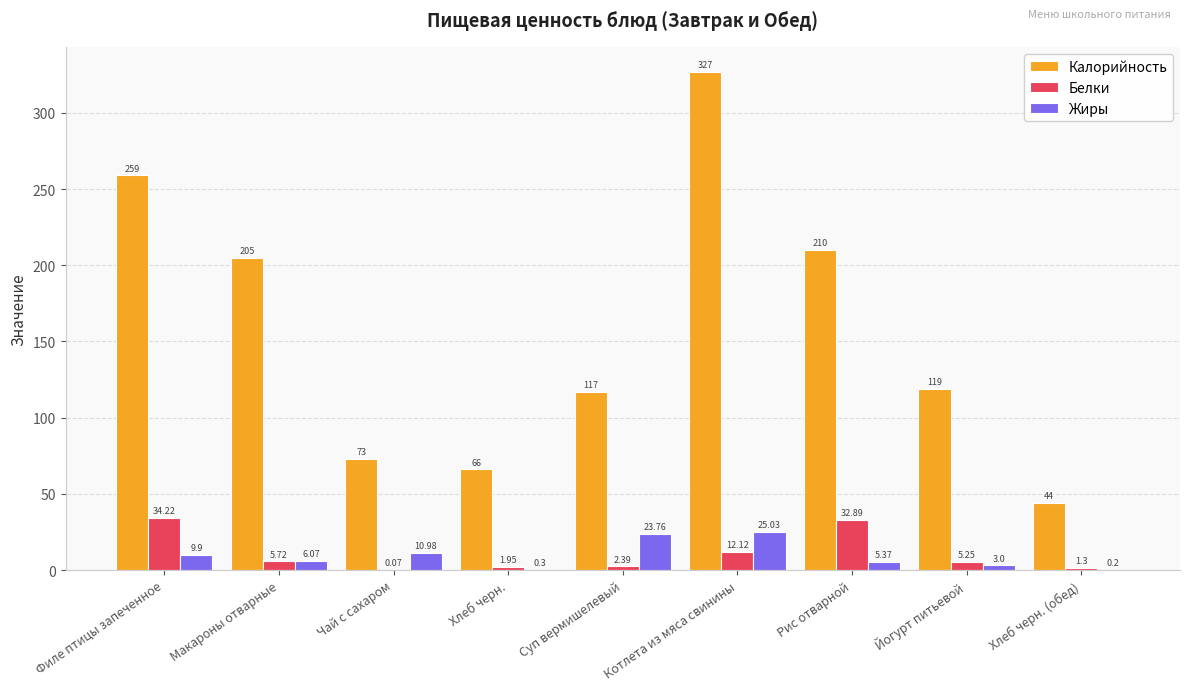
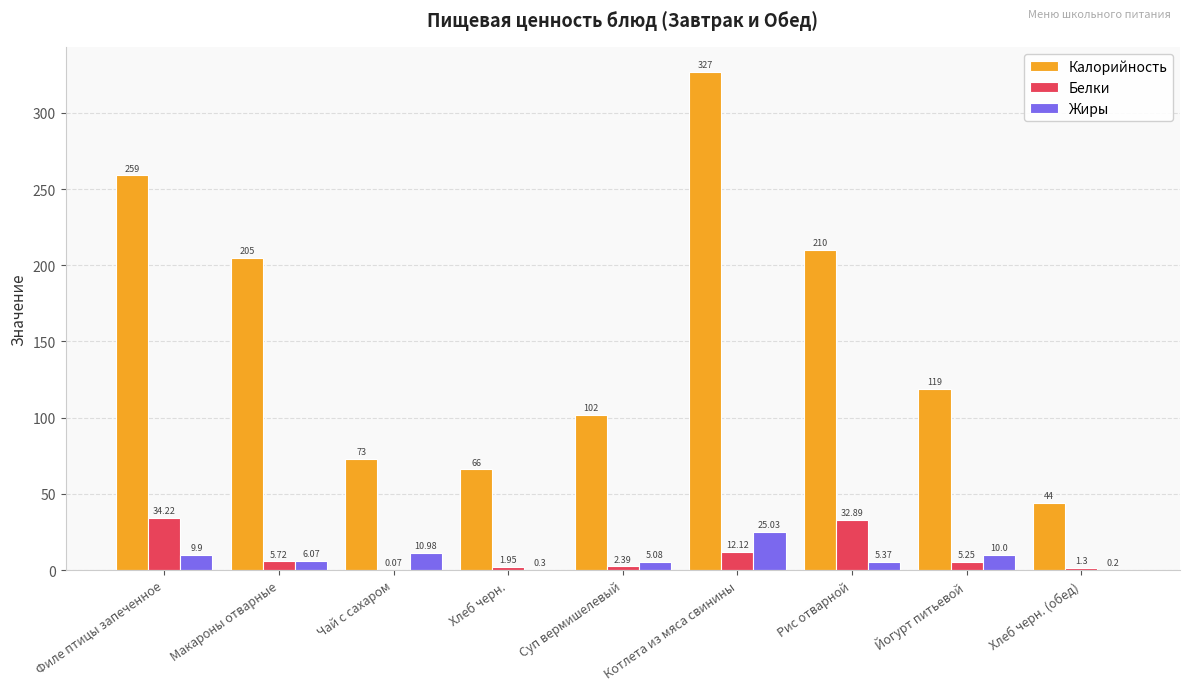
  {
    "Калорийность": {
      "Филе птицы запеченное": 259,
      "Макароны отварные": 205,
      "Чай с сахаром": 73,
      "Хлеб черн.": 66,
-     "Суп вермишелевый": 117,
+     "Суп вермишелевый": 102,
      "Котлета из мяса свинины": 327,
      "Рис отварной": 210,
      "Йогурт питьевой": 119,
      "Хлеб черн. (обед)": 44
    },
    "Белки": {
      "Филе птицы запеченное": 34.22,
      "Макароны отварные": 5.72,
      "Чай с сахаром": 0.07,
      "Хлеб черн.": 1.95,
      "Суп вермишелевый": 2.39,
      "Котлета из мяса свинины": 12.12,
      "Рис отварной": 32.89,
      "Йогурт питьевой": 5.25,
      "Хлеб черн. (обед)": 1.3
    },
    "Жиры": {
      "Филе птицы запеченное": 9.9,
      "Макароны отварные": 6.07,
      "Чай с сахаром": 10.98,
      "Хлеб черн.": 0.3,
-     "Суп вермишелевый": 23.76,
+     "Суп вермишелевый": 5.08,
      "Котлета из мяса свинины": 25.03,
      "Рис отварной": 5.37,
-     "Йогурт питьевой": 3.0,
+     "Йогурт питьевой": 10.0,
      "Хлеб черн. (обед)": 0.2
    }
  }
